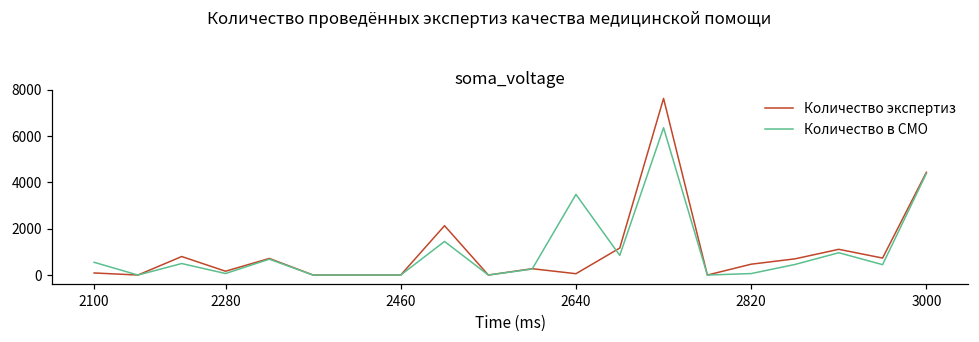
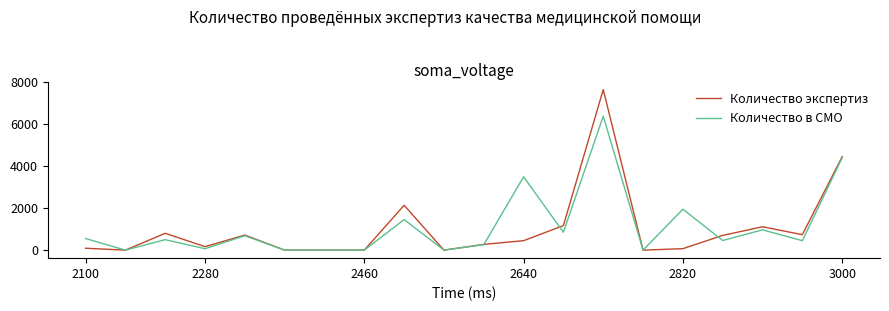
  {
    "Количество экспертиз": {
      "2100": 100,
-     "2640": 100,
-     "2820": 500
+     "2640": 400,
+     "2820": 100
    },
    "Количество в СМО": {
      "2100": 600,
      "2640": 3500,
-     "2820": 100
+     "2820": 1900
    }
  }
